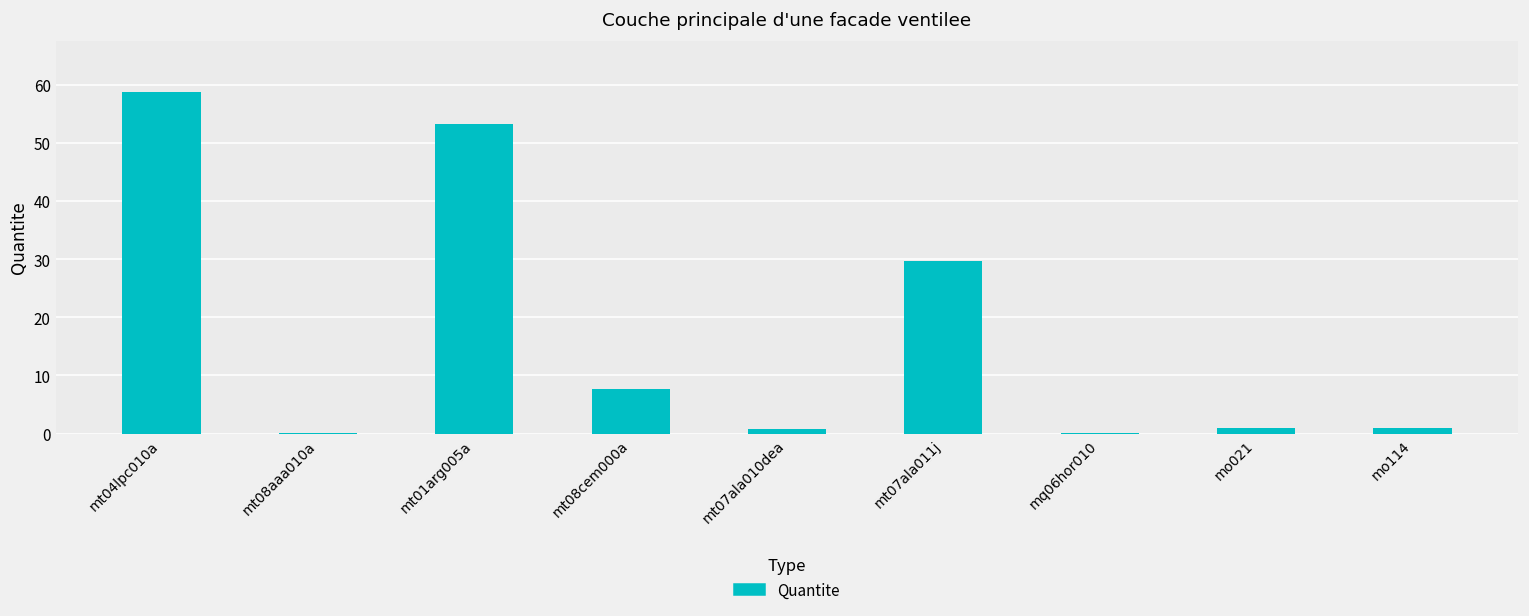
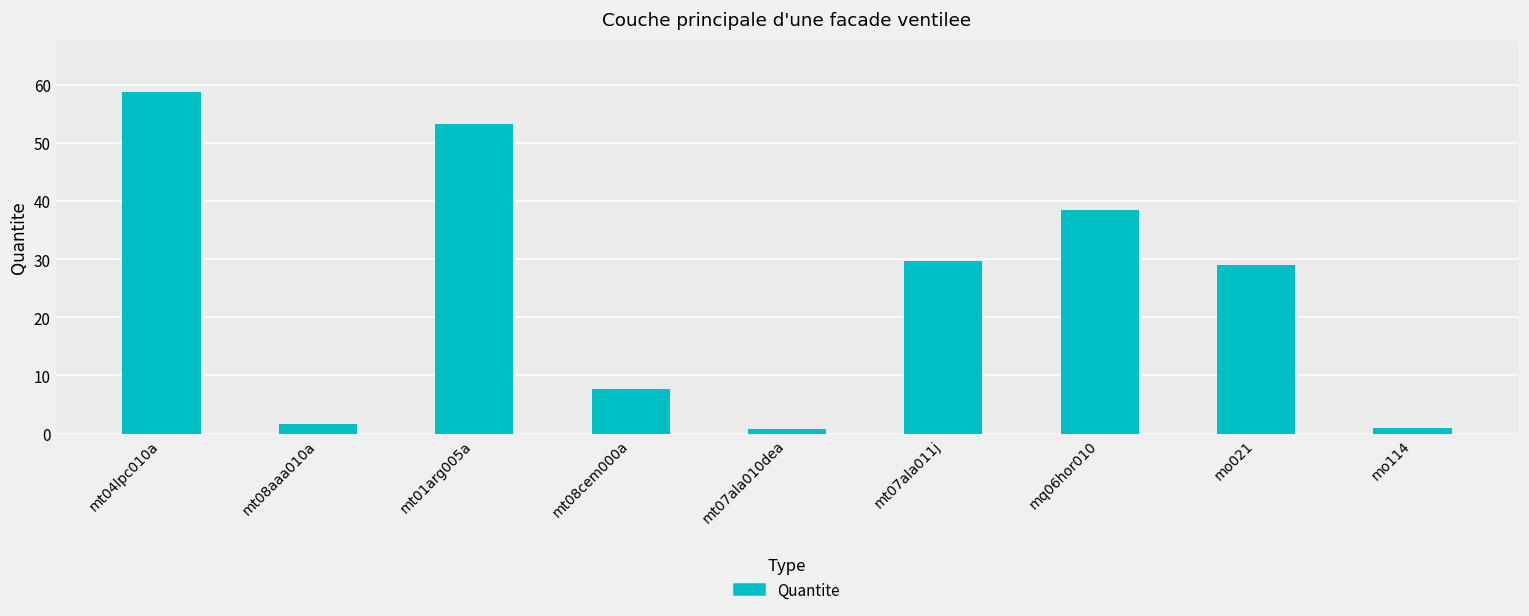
  {
    "mt04lpc010a": 59,
-   "mt08aaa010a": 0,
+   "mt08aaa010a": 2,
    "mt01arg005a": 53,
    "mt08cem000a": 8,
    "mt07ala010dea": 1,
    "mt07ala011j": 30,
-   "mq06hor010": 0,
-   "mo021": 1,
+   "mq06hor010": 38,
+   "mo021": 29,
    "mo114": 1
  }
